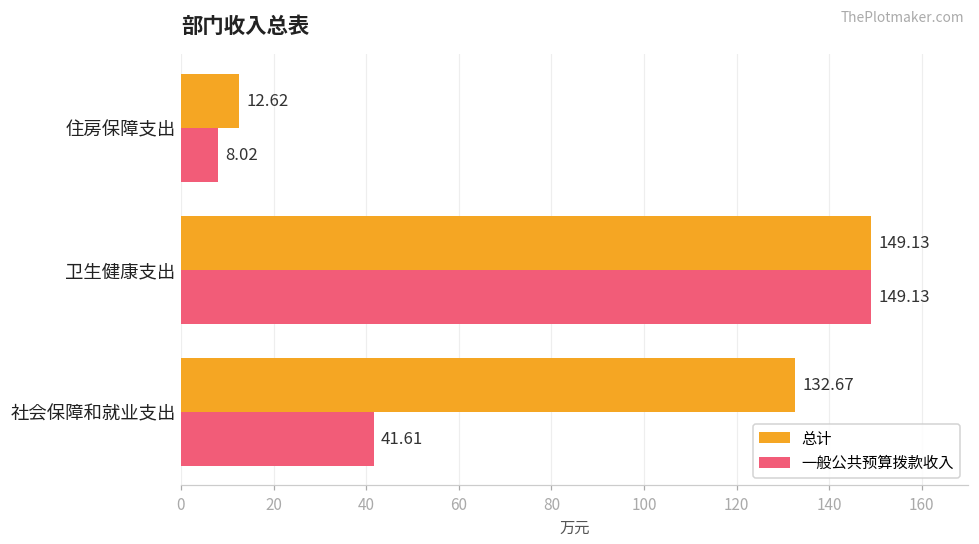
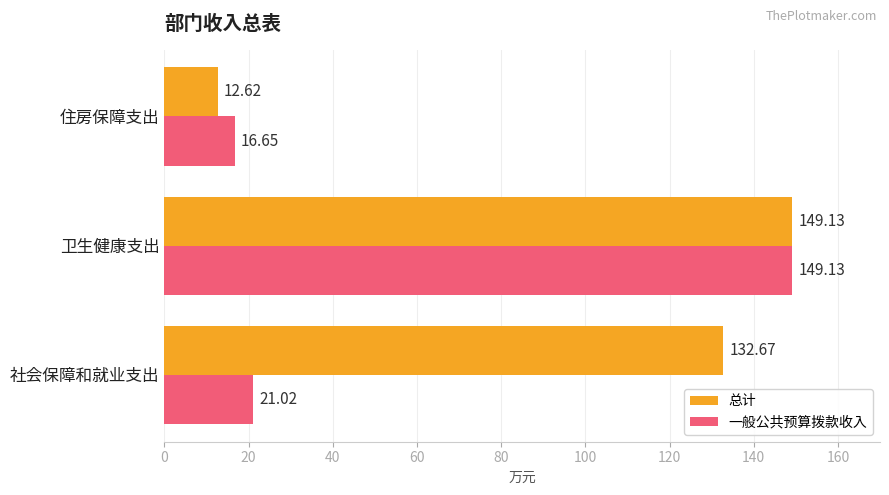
  {
    "总计": {
      "住房保障支出": 12.62,
      "卫生健康支出": 149.13,
      "社会保障和就业支出": 132.67
    },
    "一般公共预算拨款收入": {
-     "住房保障支出": 8.02,
+     "住房保障支出": 16.65,
      "卫生健康支出": 149.13,
-     "社会保障和就业支出": 41.61
+     "社会保障和就业支出": 21.02
    }
  }
